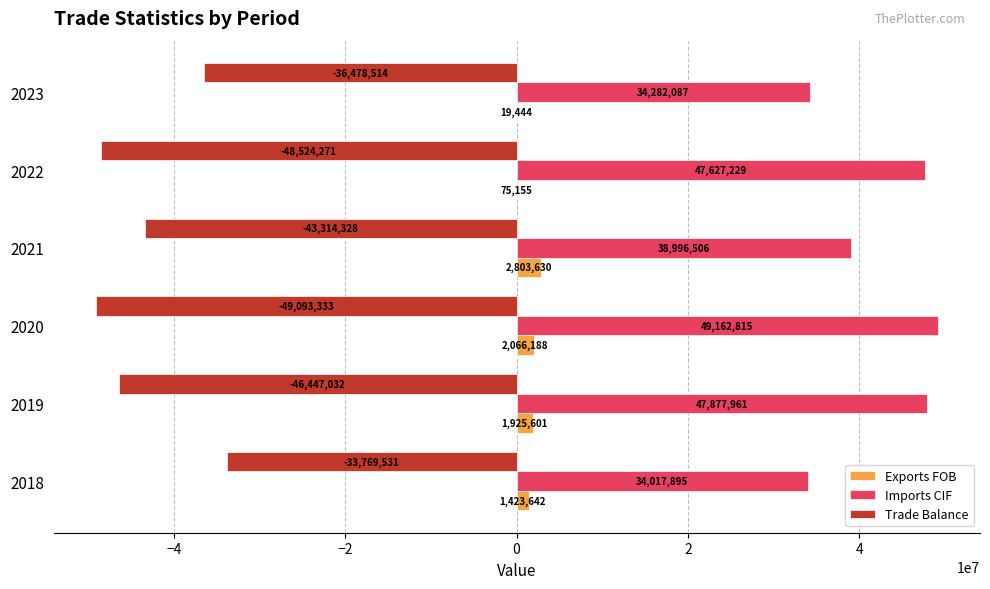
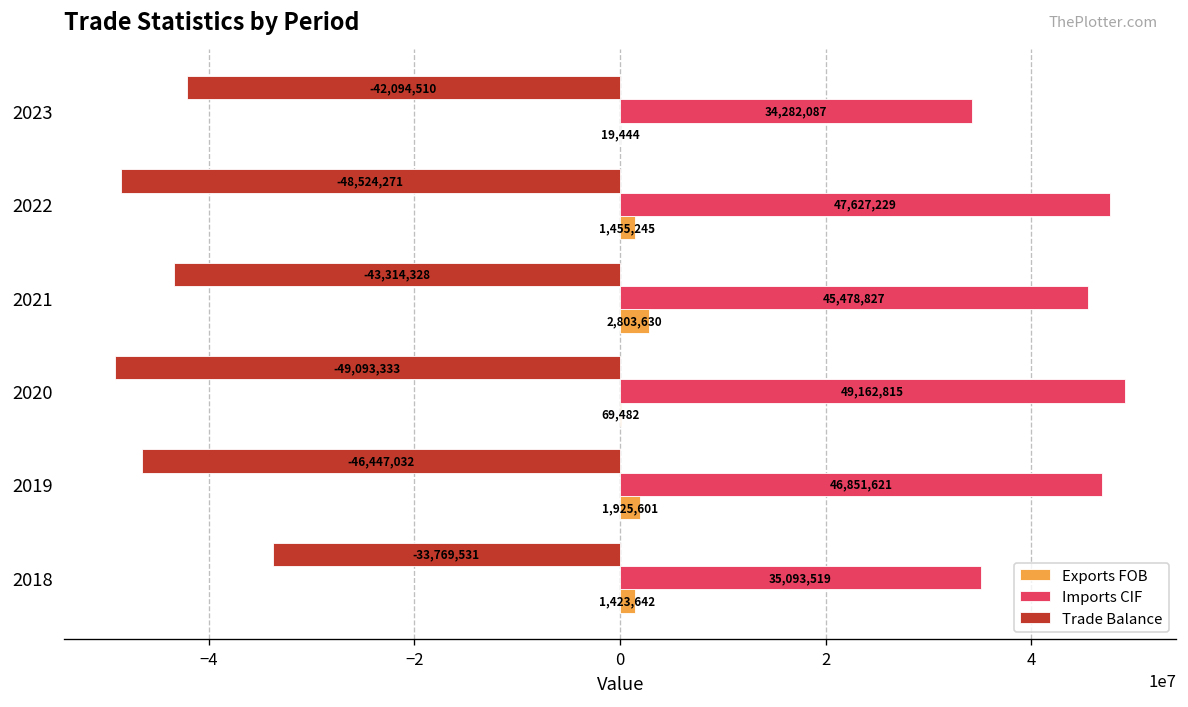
  {
    "Exports FOB": {
      "2023": "19,444",
-     "2022": "75,155",
+     "2022": "1,455,245",
      "2021": "2,803,630",
-     "2020": "2,066,188",
+     "2020": "69,482",
      "2019": "1,925,601",
      "2018": "1,423,642"
    },
    "Imports CIF": {
      "2023": "34,282,087",
      "2022": "47,627,229",
-     "2021": "38,996,506",
+     "2021": "45,478,827",
      "2020": "49,162,815",
-     "2019": "47,877,961",
-     "2018": "34,017,895"
+     "2019": "46,851,621",
+     "2018": "35,093,519"
    },
    "Trade Balance": {
-     "2023": "-36,478,514",
+     "2023": "-42,094,510",
      "2022": "-48,524,271",
      "2021": "-43,314,328",
      "2020": "-49,093,333",
      "2019": "-46,447,032",
      "2018": "-33,769,531"
    }
  }
